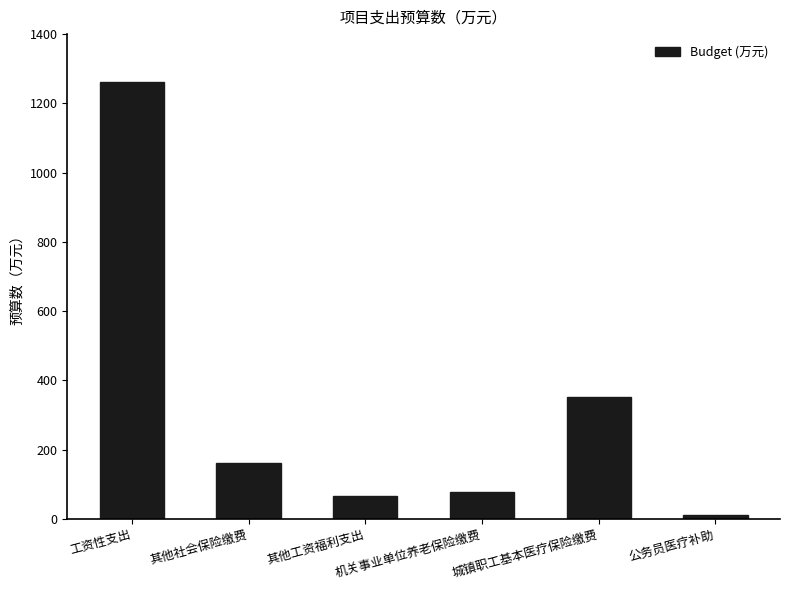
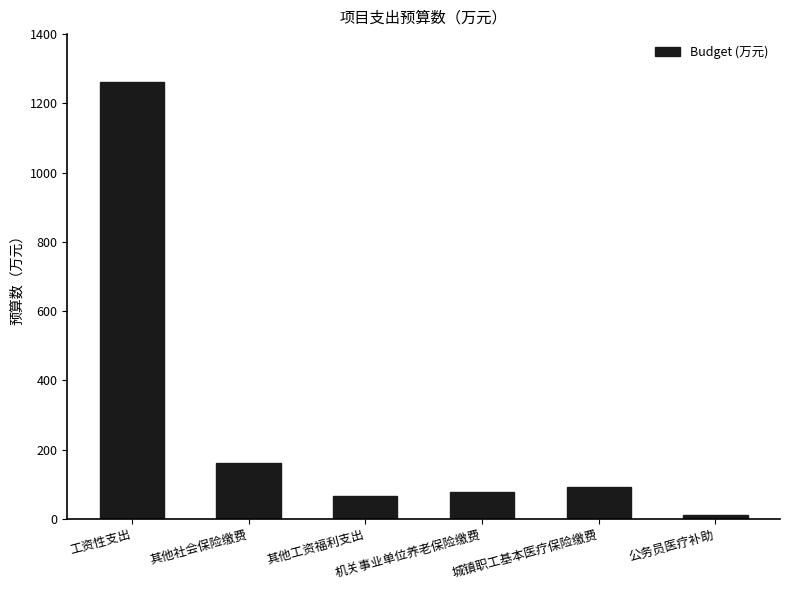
  {
    "工资性支出": 1260,
    "其他社会保险缴费": 160,
    "其他工资福利支出": 70,
    "机关事业单位养老保险缴费": 80,
-   "城镇职工基本医疗保险缴费": 350,
+   "城镇职工基本医疗保险缴费": 90,
    "公务员医疗补助": 10
  }
